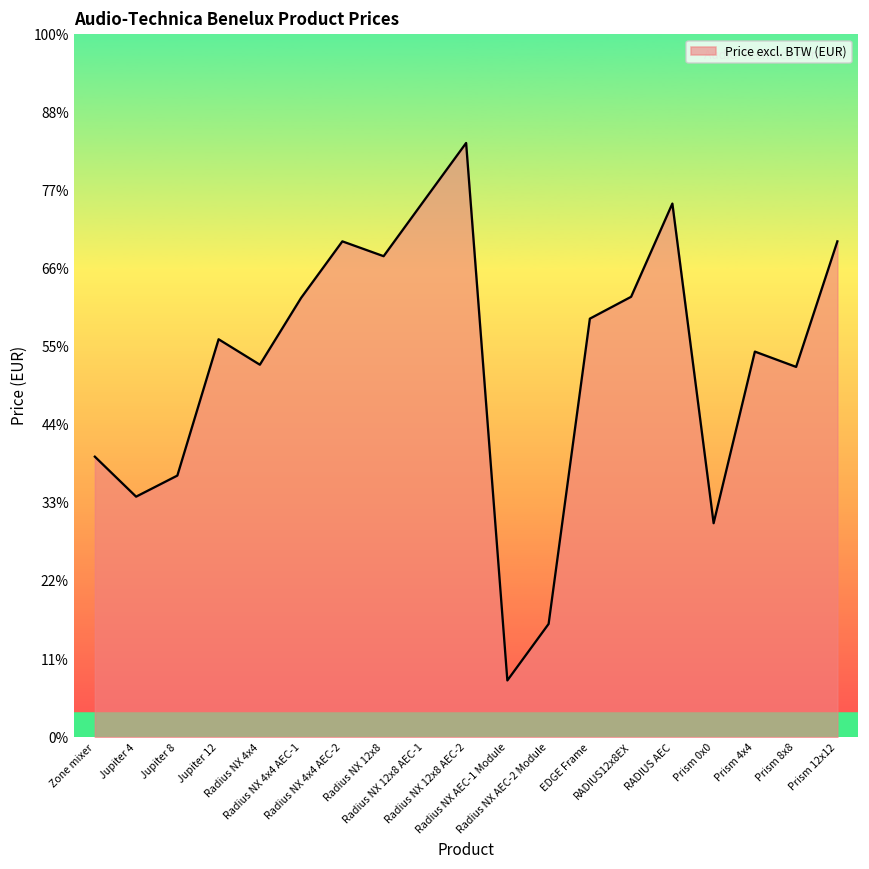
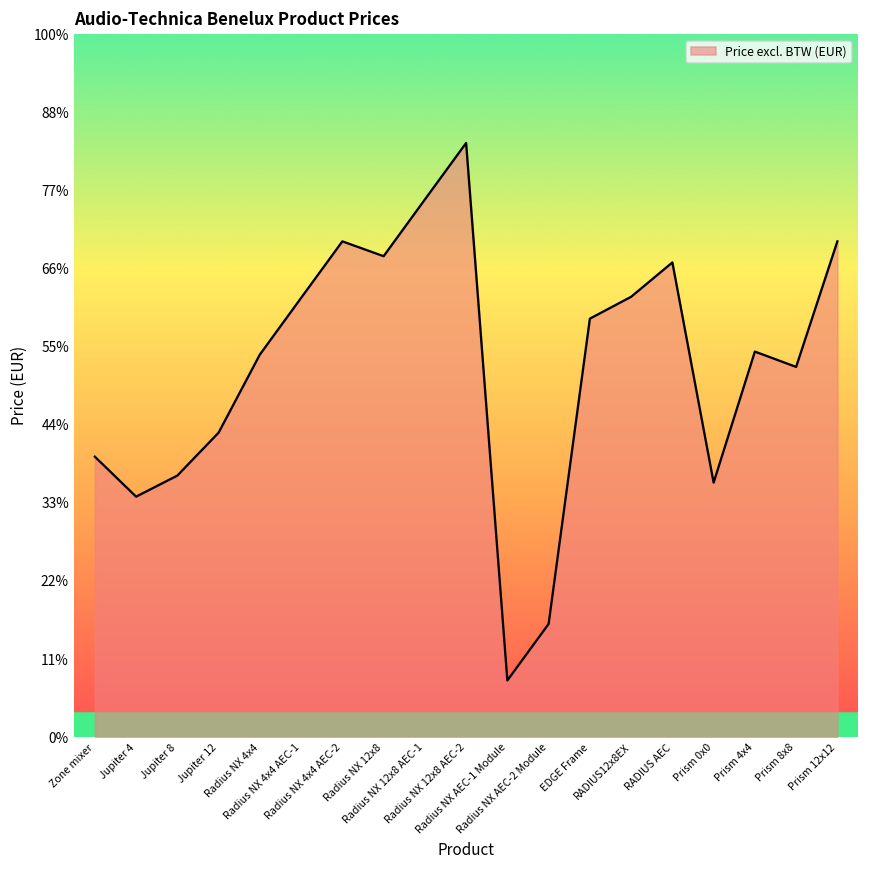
  {
    "Zone mixer": "40%",
    "Jupiter 4": "34%",
    "Jupiter 8": "37%",
-   "Jupiter 12": "57%",
-   "Radius NX 4x4": "53%",
+   "Jupiter 12": "43%",
+   "Radius NX 4x4": "54%",
    "Radius NX 4x4 AEC-1": "63%",
    "Radius NX 4x4 AEC-2": "71%",
    "Radius NX 12x8": "68%",
    "Radius NX 12x8 AEC-1": "77%",
    "Radius NX 12x8 AEC-2": "85%",
    "Radius NX AEC-1 Module": "8%",
    "Radius NX AEC-2 Module": "16%",
    "EDGE Frame": "60%",
    "RADIUS12x8EX": "63%",
-   "RADIUS AEC": "76%",
-   "Prism 0x0": "30%",
+   "RADIUS AEC": "68%",
+   "Prism 0x0": "36%",
    "Prism 4x4": "55%",
    "Prism 8x8": "53%",
    "Prism 12x12": "71%"
  }
